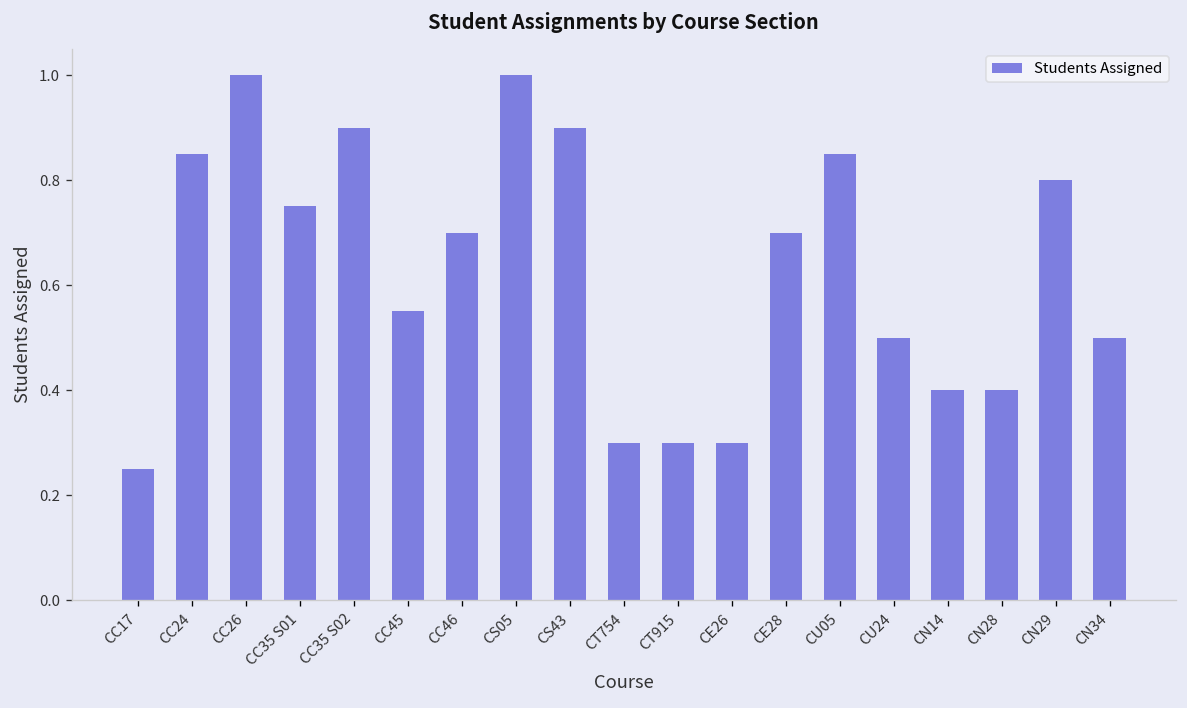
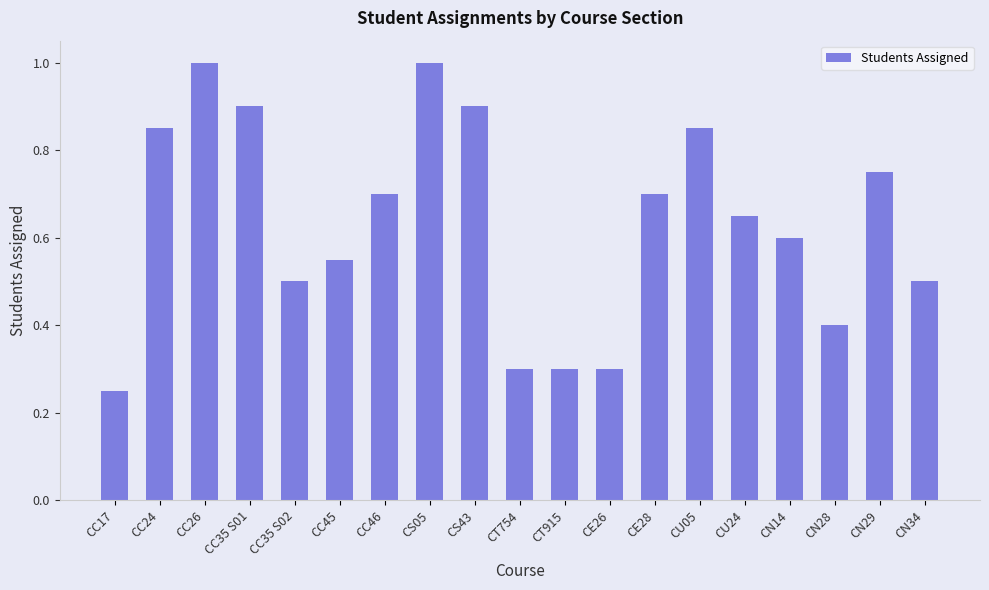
  {
    "CC17": 0.25,
    "CC24": 0.85,
    "CC26": 1.00,
-   "CC35 S01": 0.75,
-   "CC35 S02": 0.90,
+   "CC35 S01": 0.90,
+   "CC35 S02": 0.50,
    "CC45": 0.55,
    "CC46": 0.70,
    "CS05": 1.00,
    "CS43": 0.90,
    "CT754": 0.30,
    "CT915": 0.30,
    "CE26": 0.30,
    "CE28": 0.70,
    "CU05": 0.85,
-   "CU24": 0.50,
-   "CN14": 0.40,
+   "CU24": 0.65,
+   "CN14": 0.60,
    "CN28": 0.40,
-   "CN29": 0.80,
+   "CN29": 0.75,
    "CN34": 0.50
  }
